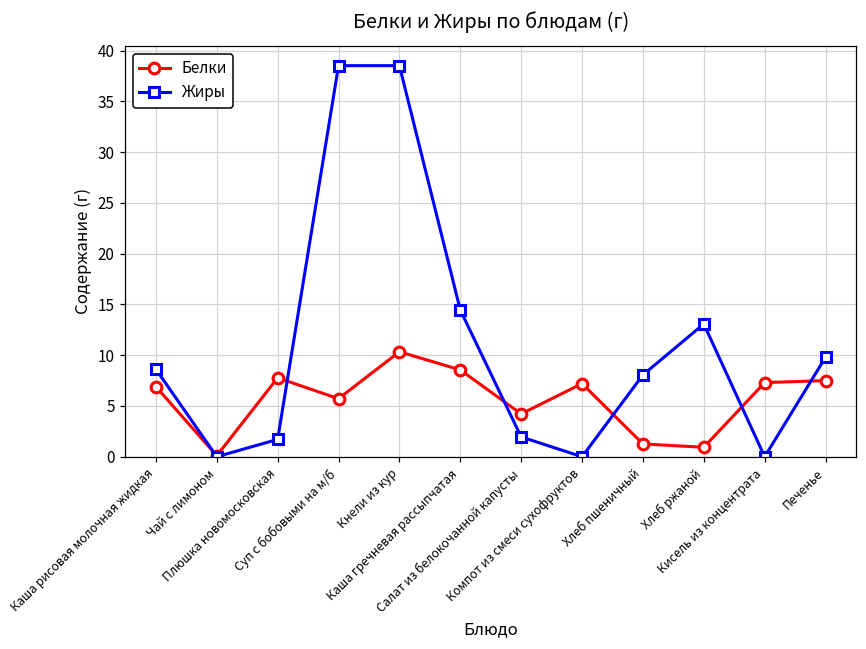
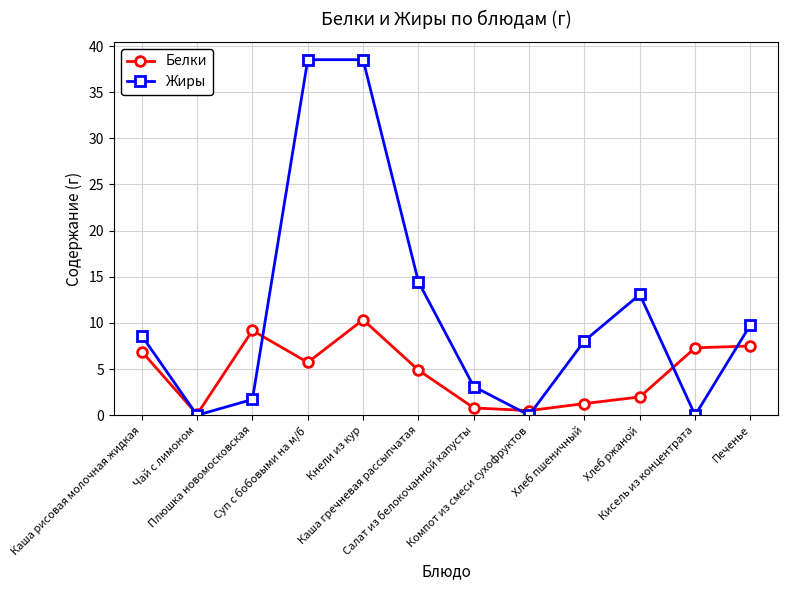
  {
    "Белки": {
      "Каша рисовая молочная жидкая": 7,
-     "Плюшка новомосковская": 8,
+     "Плюшка новомосковская": 9,
      "Суп с бобовыми на м/б": 6,
      "Кнели из кур": 10,
-     "Каша гречневая рассыпчатая": 9,
-     "Салат из белокочанной капусты": 4,
-     "Компот из смеси сухофруктов": 7,
+     "Каша гречневая рассыпчатая": 5,
+     "Салат из белокочанной капусты": 1,
+     "Компот из смеси сухофруктов": 1,
      "Хлеб пшеничный": 1,
-     "Хлеб ржаной": 1,
+     "Хлеб ржаной": 2,
      "Кисель из концентрата": 7,
      "Печенье": 8
    },
    "Жиры": {
      "Каша рисовая молочная жидкая": 9,
      "Плюшка новомосковская": 2,
      "Суп с бобовыми на м/б": 39,
      "Кнели из кур": 39,
      "Каша гречневая рассыпчатая": 14,
-     "Салат из белокочанной капусты": 2,
+     "Салат из белокочанной капусты": 3,
      "Компот из смеси сухофруктов": 0,
      "Хлеб пшеничный": 8,
      "Хлеб ржаной": 13,
      "Кисель из концентрата": 0,
      "Печенье": 10
    }
  }
